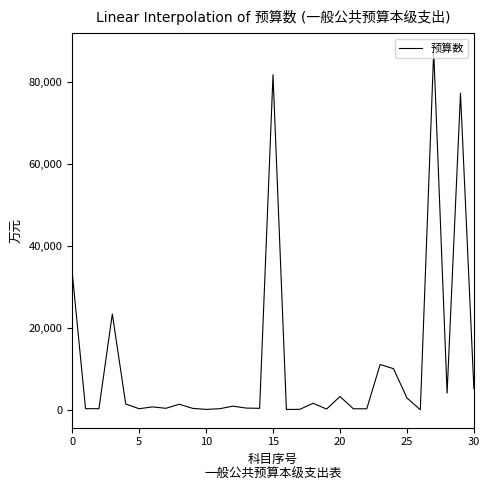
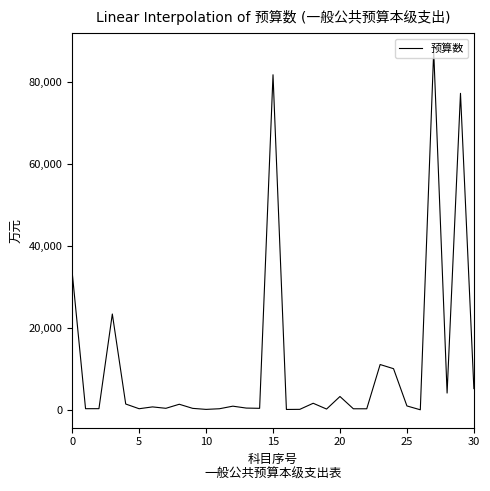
  {
    "0": "34,000",
    "5": "0",
    "10": "0",
    "15": "82,000",
    "20": "3,000",
-   "25": "3,000",
+   "25": "1,000",
    "30": "5,000"
  }
